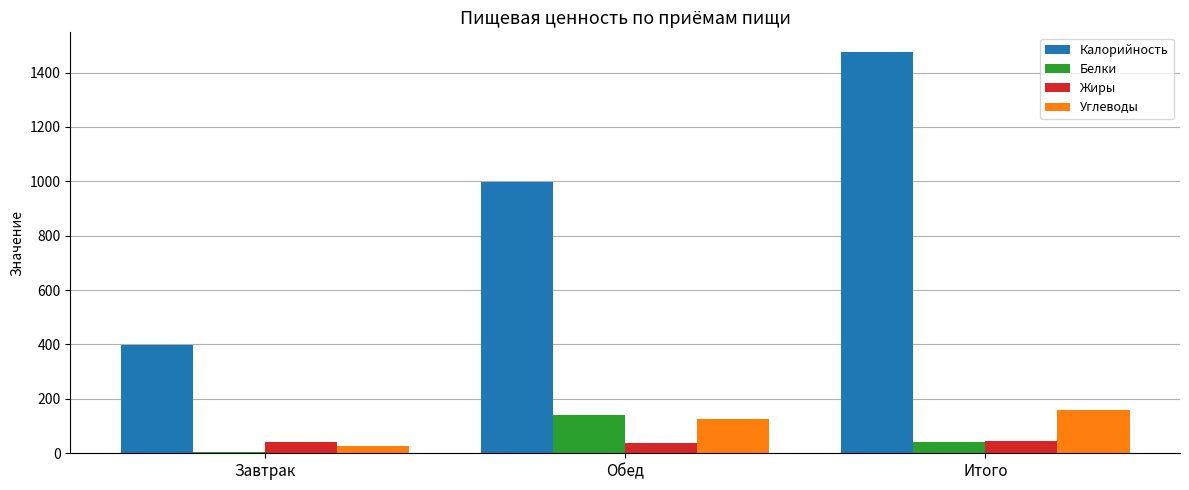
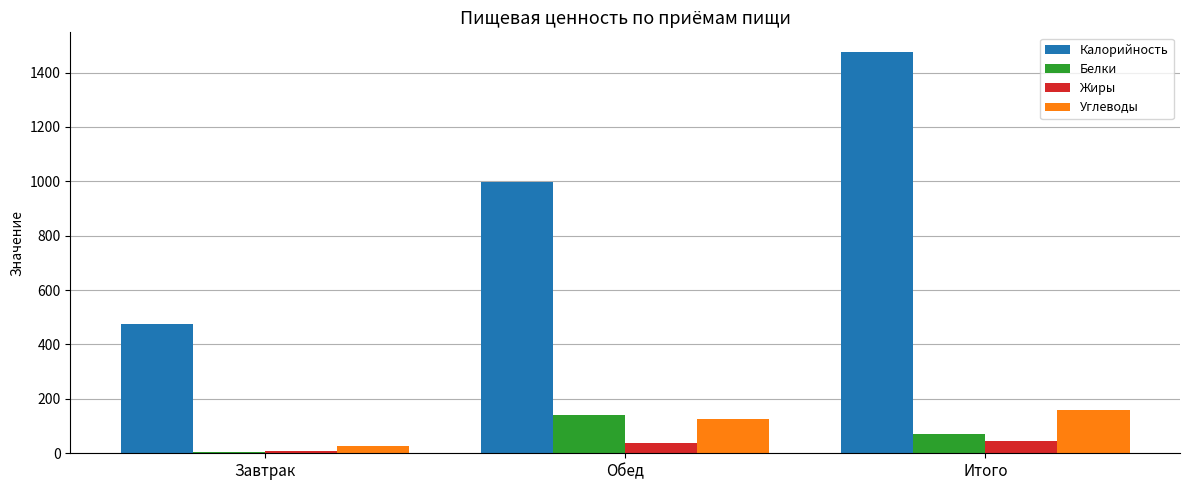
  {
    "Калорийность": {
-     "Завтрак": 400,
+     "Завтрак": 480,
      "Обед": 1000,
      "Итого": 1470
    },
    "Белки": {
      "Обед": 140,
-     "Итого": 40
+     "Итого": 70
    },
    "Жиры": {
-     "Завтрак": 40,
+     "Завтрак": 10,
      "Обед": 40,
      "Итого": 50
    },
    "Углеводы": {
      "Завтрак": 30,
      "Обед": 130,
      "Итого": 160
    }
  }
